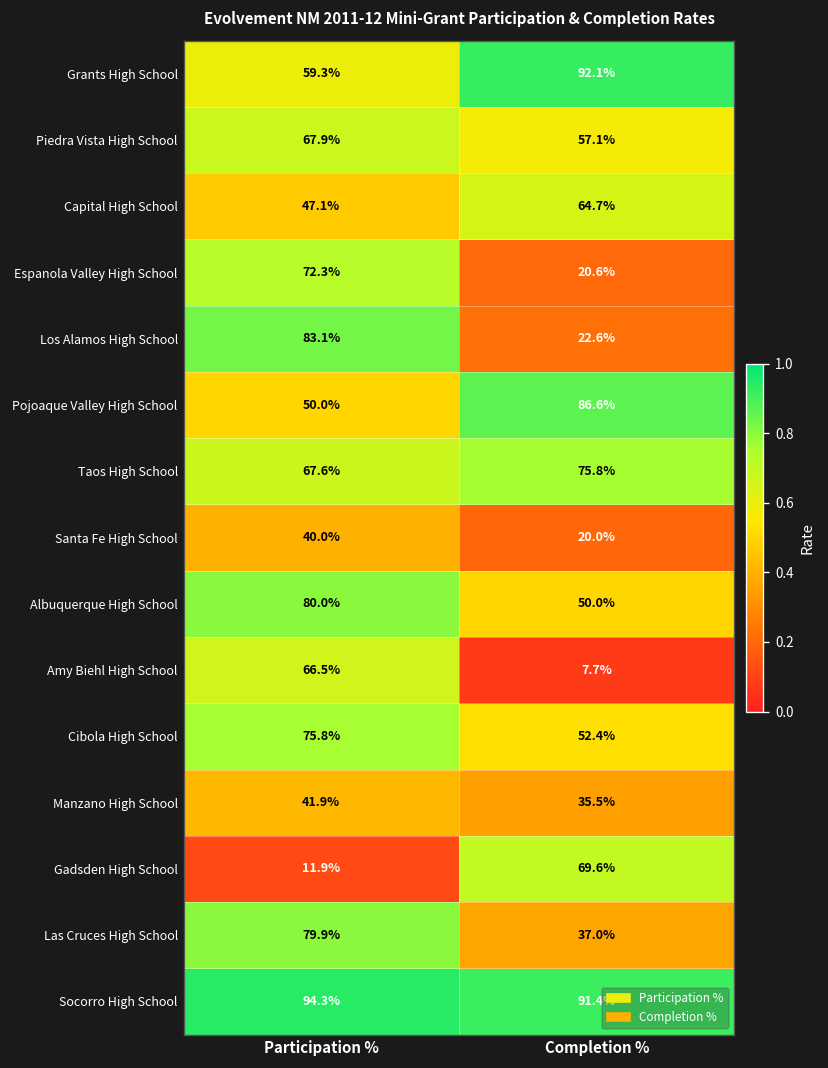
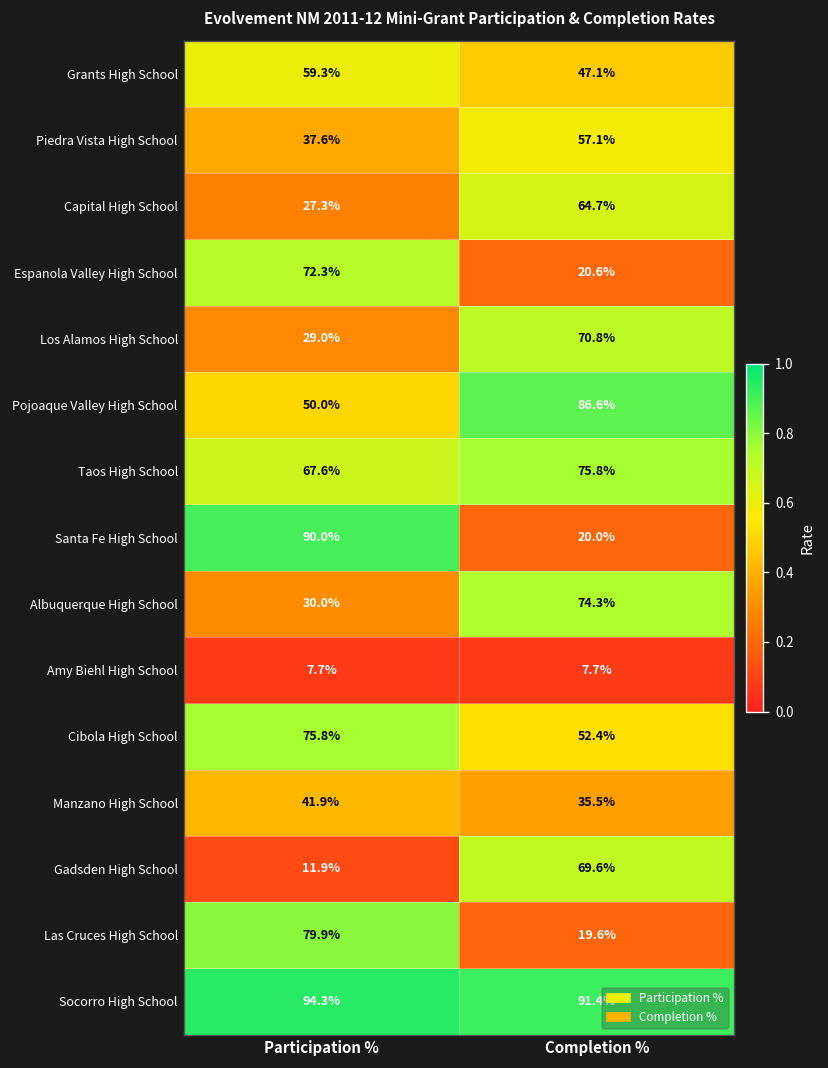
  {
    "Grants High School": {
      "Participation %": "59.3%",
-     "Completion %": "92.1%"
+     "Completion %": "47.1%"
    },
    "Piedra Vista High School": {
-     "Participation %": "67.9%",
+     "Participation %": "37.6%",
      "Completion %": "57.1%"
    },
    "Capital High School": {
-     "Participation %": "47.1%",
+     "Participation %": "27.3%",
      "Completion %": "64.7%"
    },
    "Espanola Valley High School": {
      "Participation %": "72.3%",
      "Completion %": "20.6%"
    },
    "Los Alamos High School": {
-     "Participation %": "83.1%",
-     "Completion %": "22.6%"
+     "Participation %": "29.0%",
+     "Completion %": "70.8%"
    },
    "Pojoaque Valley High School": {
      "Participation %": "50.0%",
      "Completion %": "86.6%"
    },
    "Taos High School": {
      "Participation %": "67.6%",
      "Completion %": "75.8%"
    },
    "Santa Fe High School": {
-     "Participation %": "40.0%",
+     "Participation %": "90.0%",
      "Completion %": "20.0%"
    },
    "Albuquerque High School": {
-     "Participation %": "80.0%",
-     "Completion %": "50.0%"
+     "Participation %": "30.0%",
+     "Completion %": "74.3%"
    },
    "Amy Biehl High School": {
-     "Participation %": "66.5%",
+     "Participation %": "7.7%",
      "Completion %": "7.7%"
    },
    "Cibola High School": {
      "Participation %": "75.8%",
      "Completion %": "52.4%"
    },
    "Manzano High School": {
      "Participation %": "41.9%",
      "Completion %": "35.5%"
    },
    "Gadsden High School": {
      "Participation %": "11.9%",
      "Completion %": "69.6%"
    },
    "Las Cruces High School": {
      "Participation %": "79.9%",
-     "Completion %": "37.0%"
+     "Completion %": "19.6%"
    },
    "Socorro High School": {
      "Participation %": "94.3%"
    }
  }
